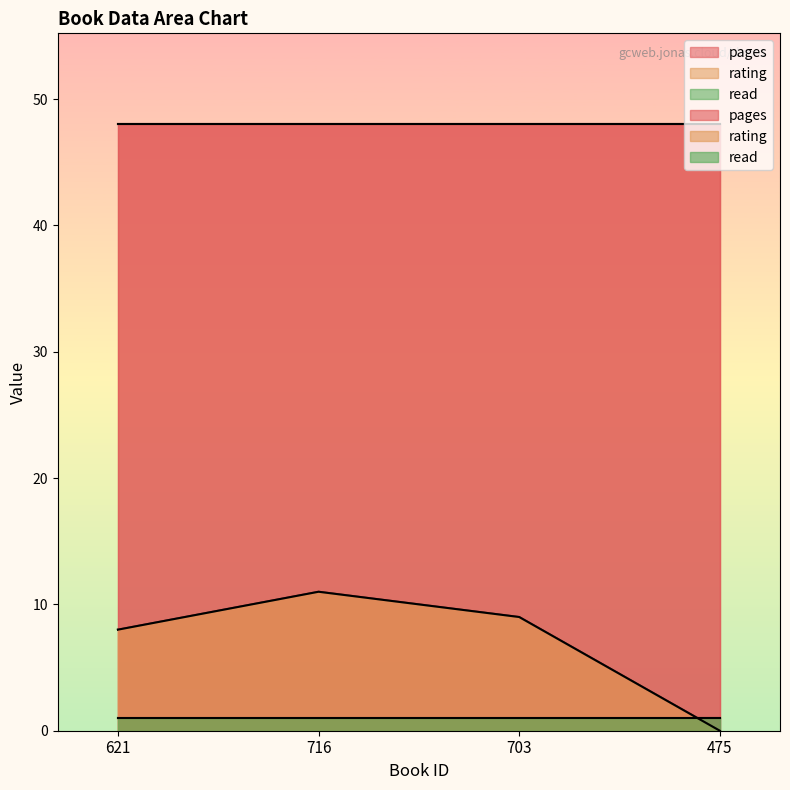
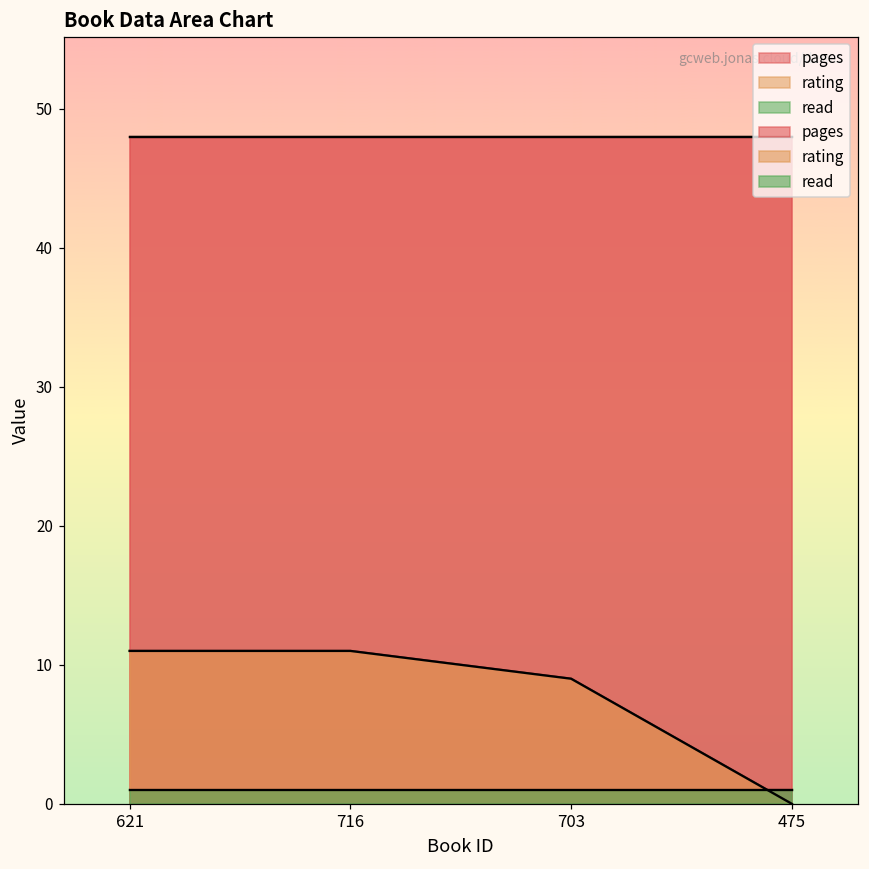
  {
    "pages": {
      "621": 48,
      "716": 48,
      "703": 48
    },
    "rating": {
-     "621": 8,
+     "621": 11,
      "716": 11,
      "703": 9,
      "475": 0
    },
    "read": {
      "621": 1,
      "716": 1,
      "703": 1,
      "475": 1
    }
  }
